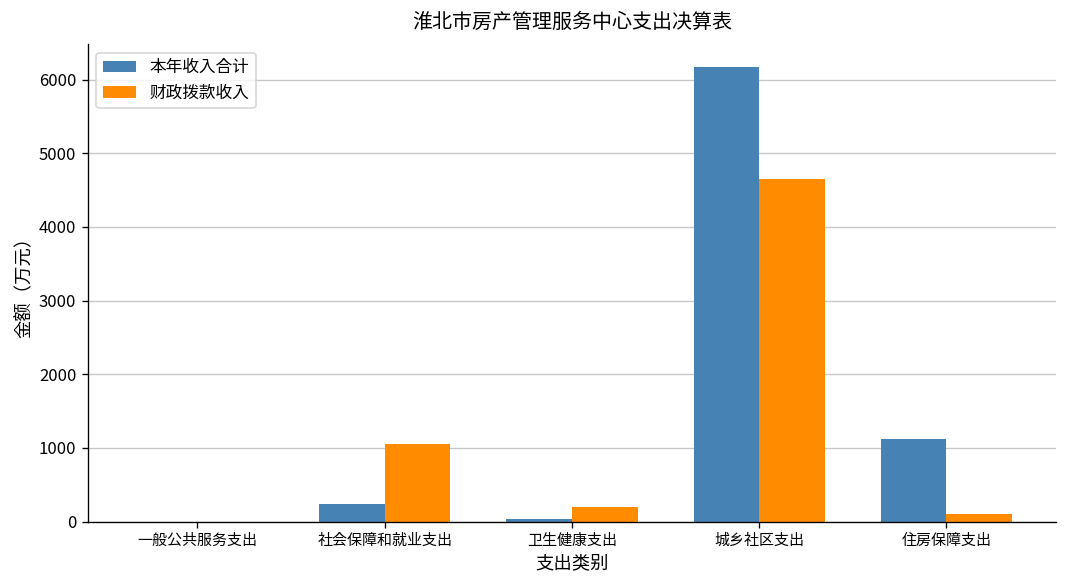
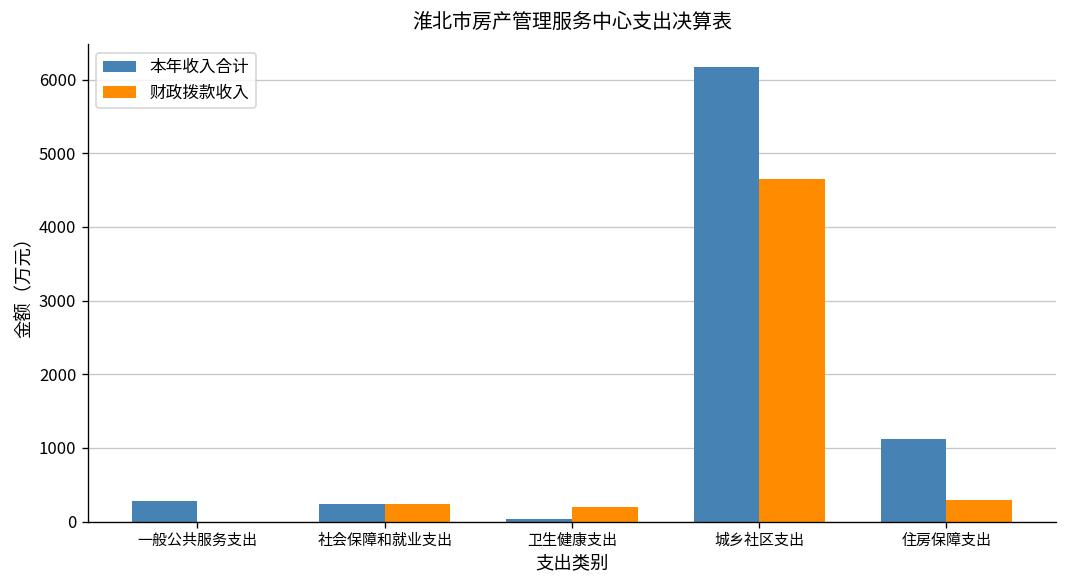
  {
    "本年收入合计": {
-     "一般公共服务支出": 0,
+     "一般公共服务支出": 300,
      "社会保障和就业支出": 200,
      "城乡社区支出": 6200,
      "住房保障支出": 1100
    },
    "财政拨款收入": {
-     "社会保障和就业支出": 1100,
+     "社会保障和就业支出": 200,
      "卫生健康支出": 200,
      "城乡社区支出": 4600,
-     "住房保障支出": 100
+     "住房保障支出": 300
    }
  }
